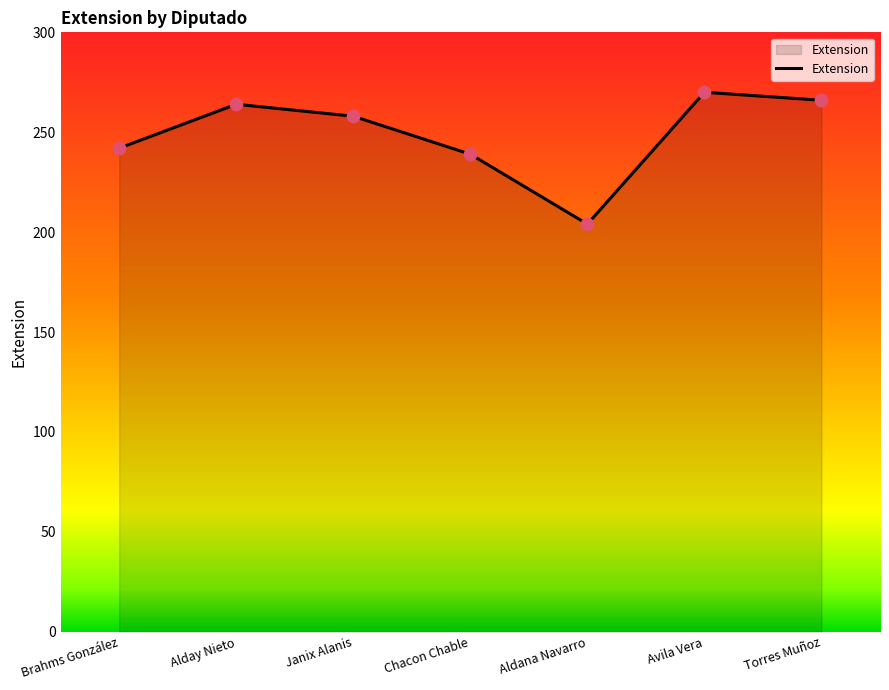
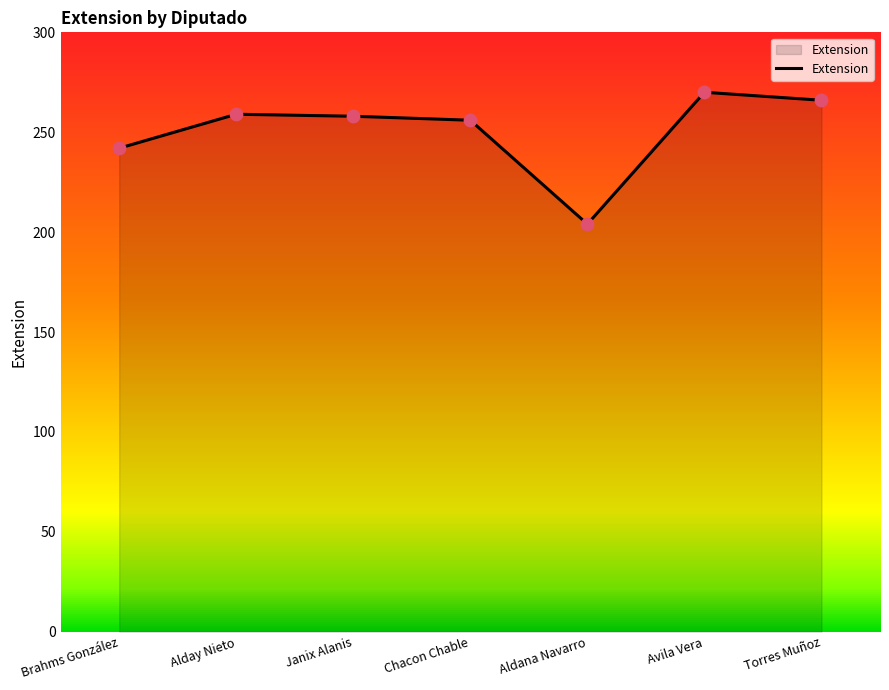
  {
    "Brahms González": 242,
-   "Alday Nieto": 264,
+   "Alday Nieto": 259,
    "Janix Alanis": 258,
-   "Chacon Chable": 239,
+   "Chacon Chable": 256,
    "Aldana Navarro": 204,
    "Avila Vera": 270,
    "Torres Muñoz": 266
  }
